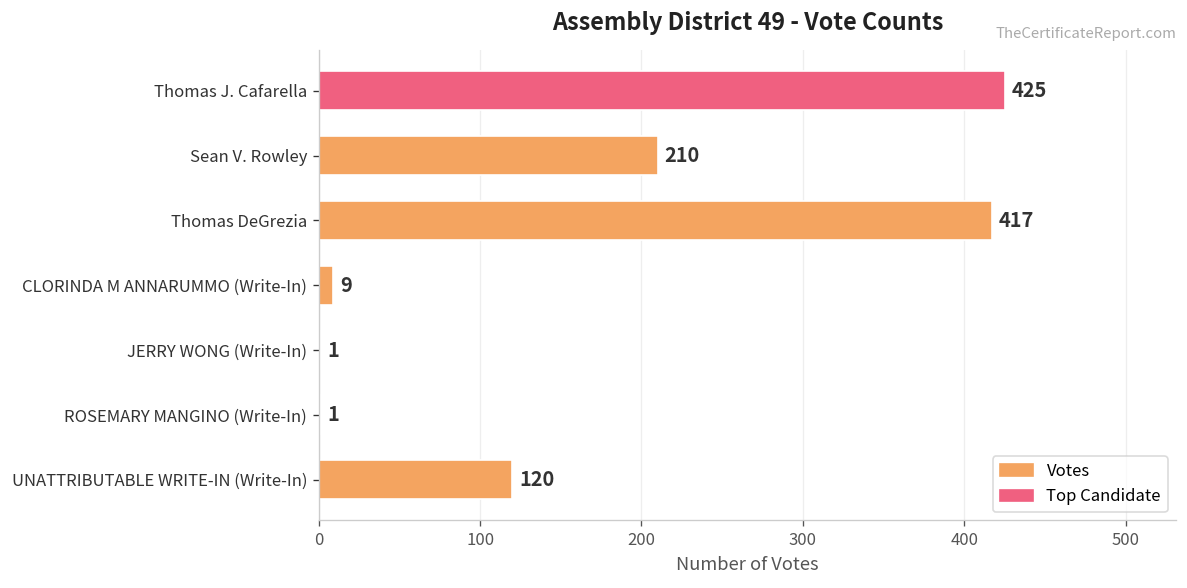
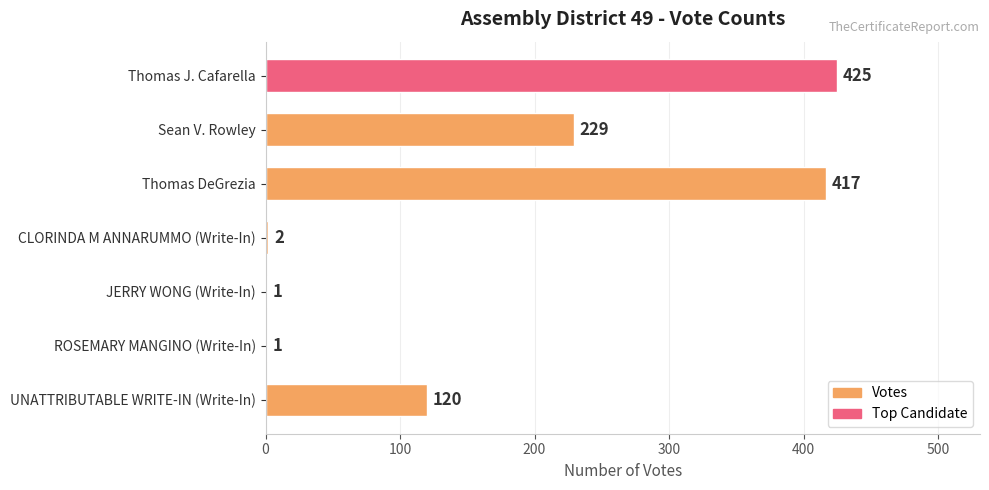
  {
    "Thomas J. Cafarella": 425,
-   "Sean V. Rowley": 210,
+   "Sean V. Rowley": 229,
    "Thomas DeGrezia": 417,
-   "CLORINDA M ANNARUMMO (Write-In)": 9,
+   "CLORINDA M ANNARUMMO (Write-In)": 2,
    "JERRY WONG (Write-In)": 1,
    "ROSEMARY MANGINO (Write-In)": 1,
    "UNATTRIBUTABLE WRITE-IN (Write-In)": 120
  }
